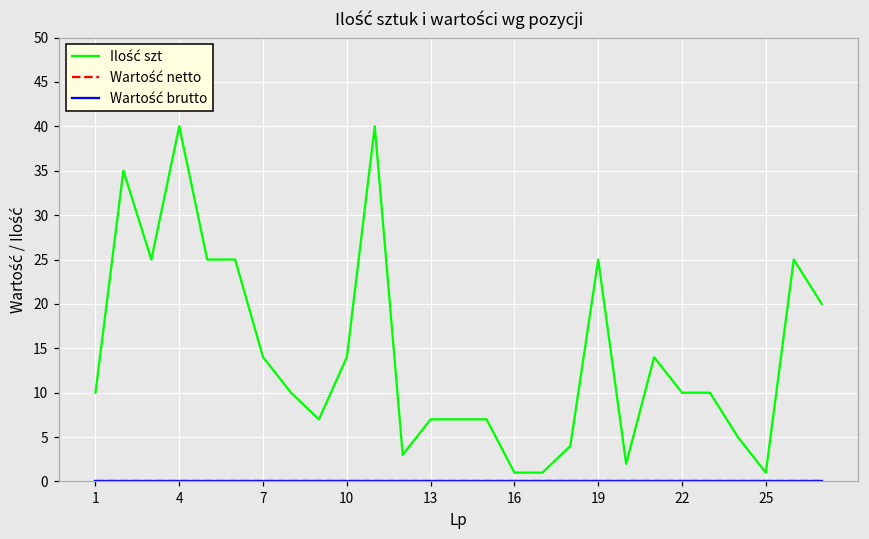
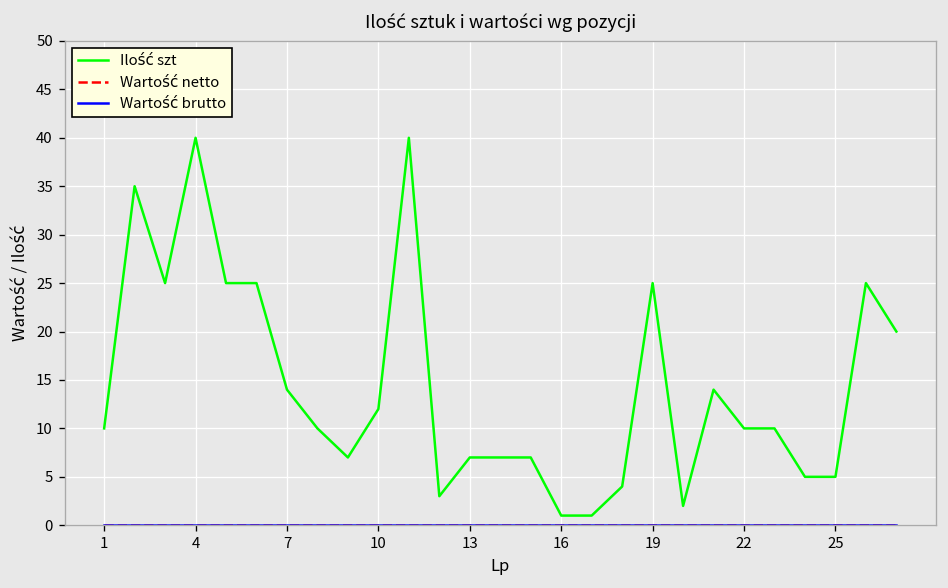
  {
    "Ilość szt": {
      "1": 10,
      "4": 40,
      "7": 14,
-     "10": 14,
+     "10": 12,
      "13": 7,
      "16": 1,
      "19": 25,
      "22": 10,
-     "25": 1
+     "25": 5
    },
    "Wartość brutto": {
      "1": 0,
      "4": 0,
      "7": 0,
      "10": 0,
      "13": 0,
      "16": 0,
      "19": 0,
      "22": 0,
      "25": 0
    }
  }
